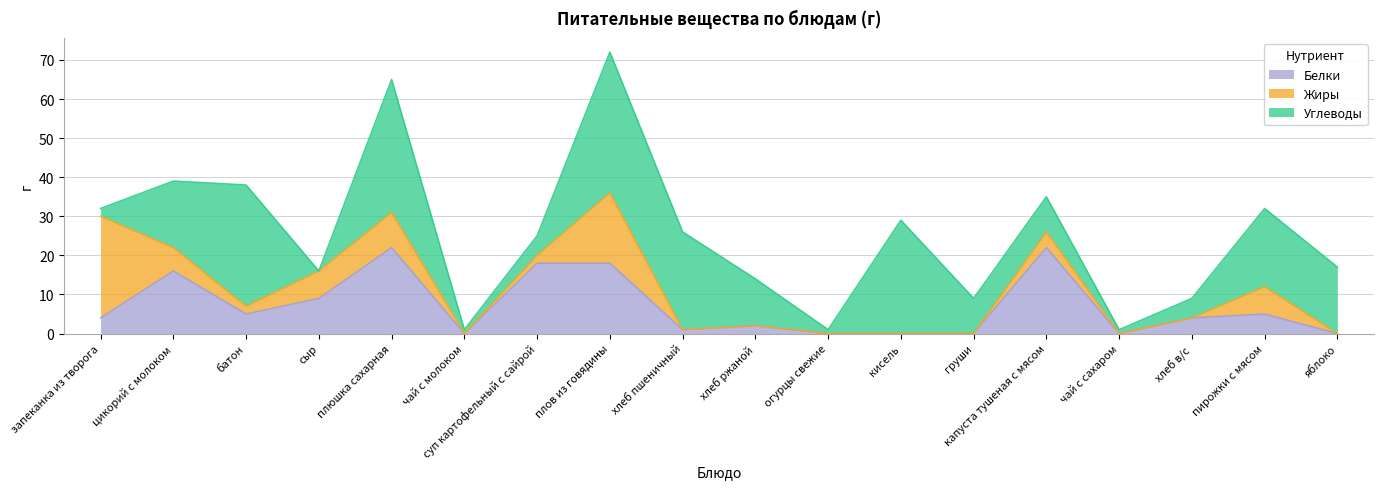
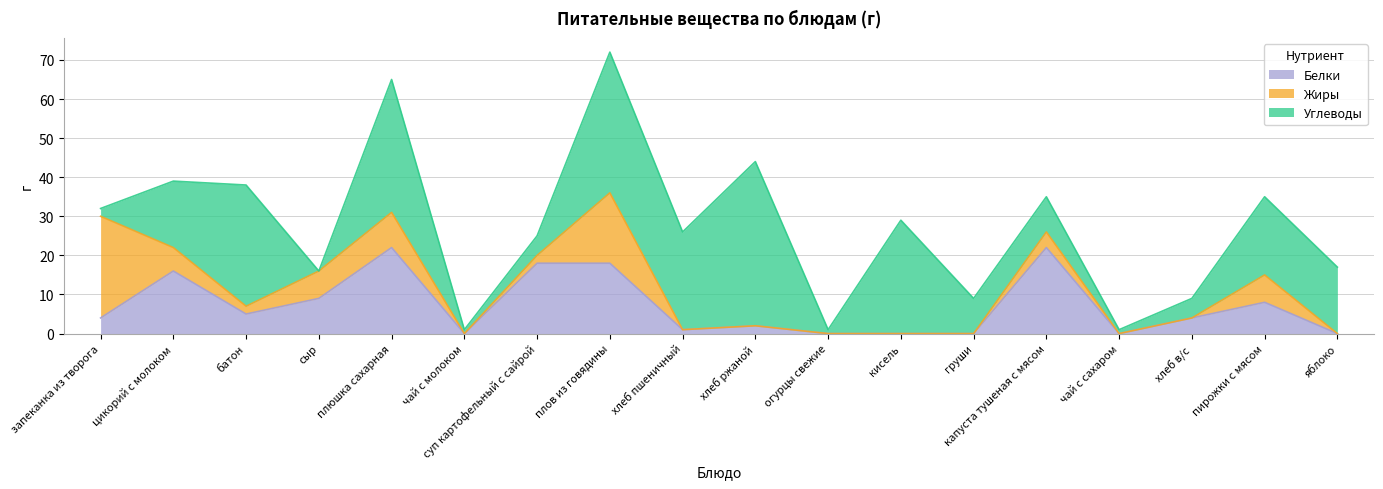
  {
    "Белки": {
      "запеканка из творога": 4,
      "цикорий с молоком": 16,
      "батон": 5,
      "сыр": 9,
      "плюшка сахарная": 22,
      "суп картофельный с сайрой": 18,
      "плов из говядины": 18,
      "капуста тушеная с мясом": 22,
-     "пирожки с мясом": 5
+     "пирожки с мясом": 8
    },
    "Жиры": {
      "запеканка из творога": 26,
      "цикорий с молоком": 6,
      "батон": 2,
      "плюшка сахарная": 9,
      "суп картофельный с сайрой": 2,
      "плов из говядины": 18,
      "капуста тушеная с мясом": 4,
      "пирожки с мясом": 7
    },
    "Углеводы": {
      "запеканка из творога": 2,
      "цикорий с молоком": 17,
      "батон": 31,
      "плюшка сахарная": 34,
      "чай с молоком": 1,
      "суп картофельный с сайрой": 5,
      "плов из говядины": 36,
      "хлеб пшеничный": 25,
-     "хлеб ржаной": 12,
+     "хлеб ржаной": 42,
      "огурцы свежие": 1,
      "кисель": 29,
      "груши": 9,
      "капуста тушеная с мясом": 9,
      "чай с сахаром": 1,
      "хлеб в/с": 5,
      "пирожки с мясом": 20,
      "яблоко": 17
    }
  }
